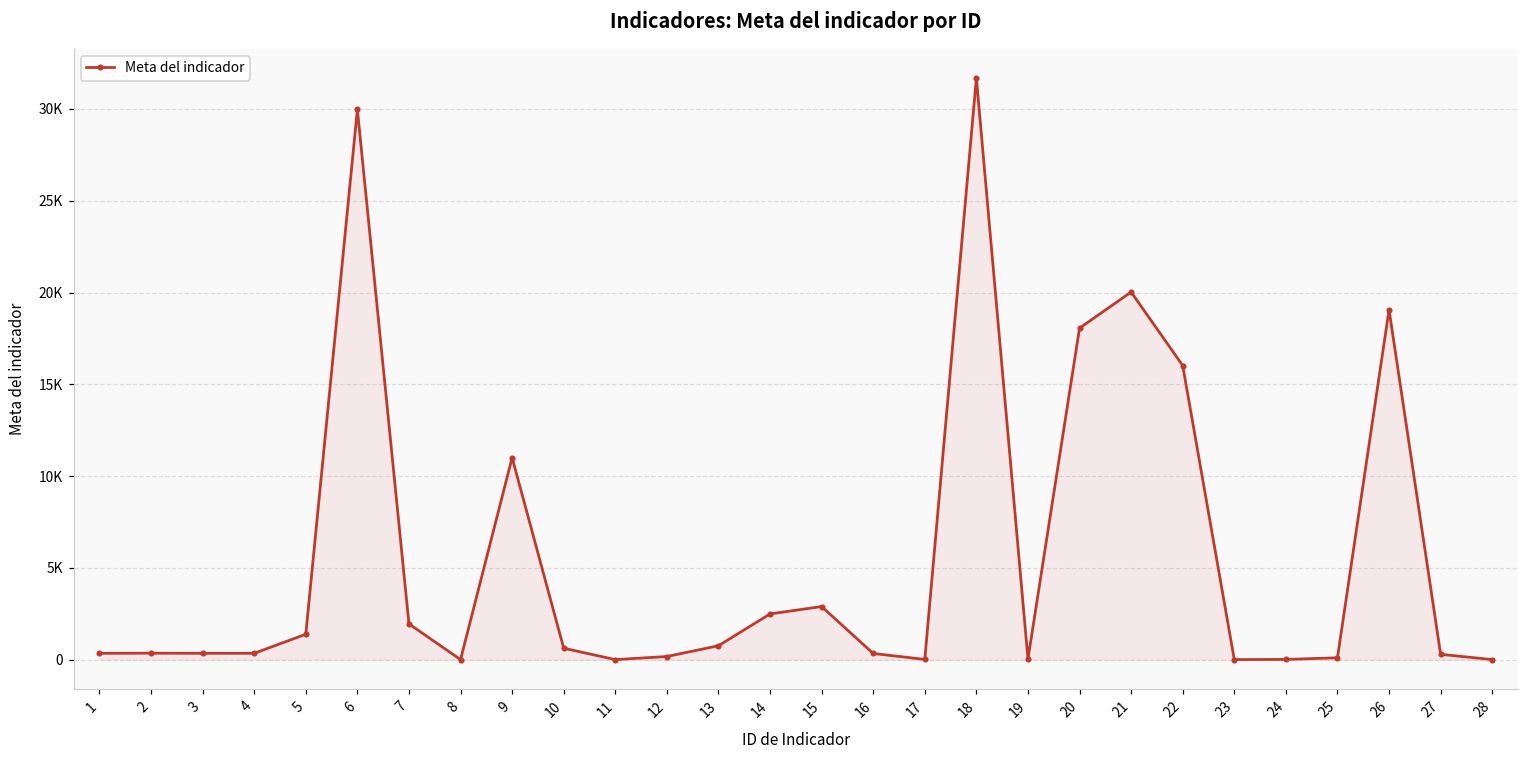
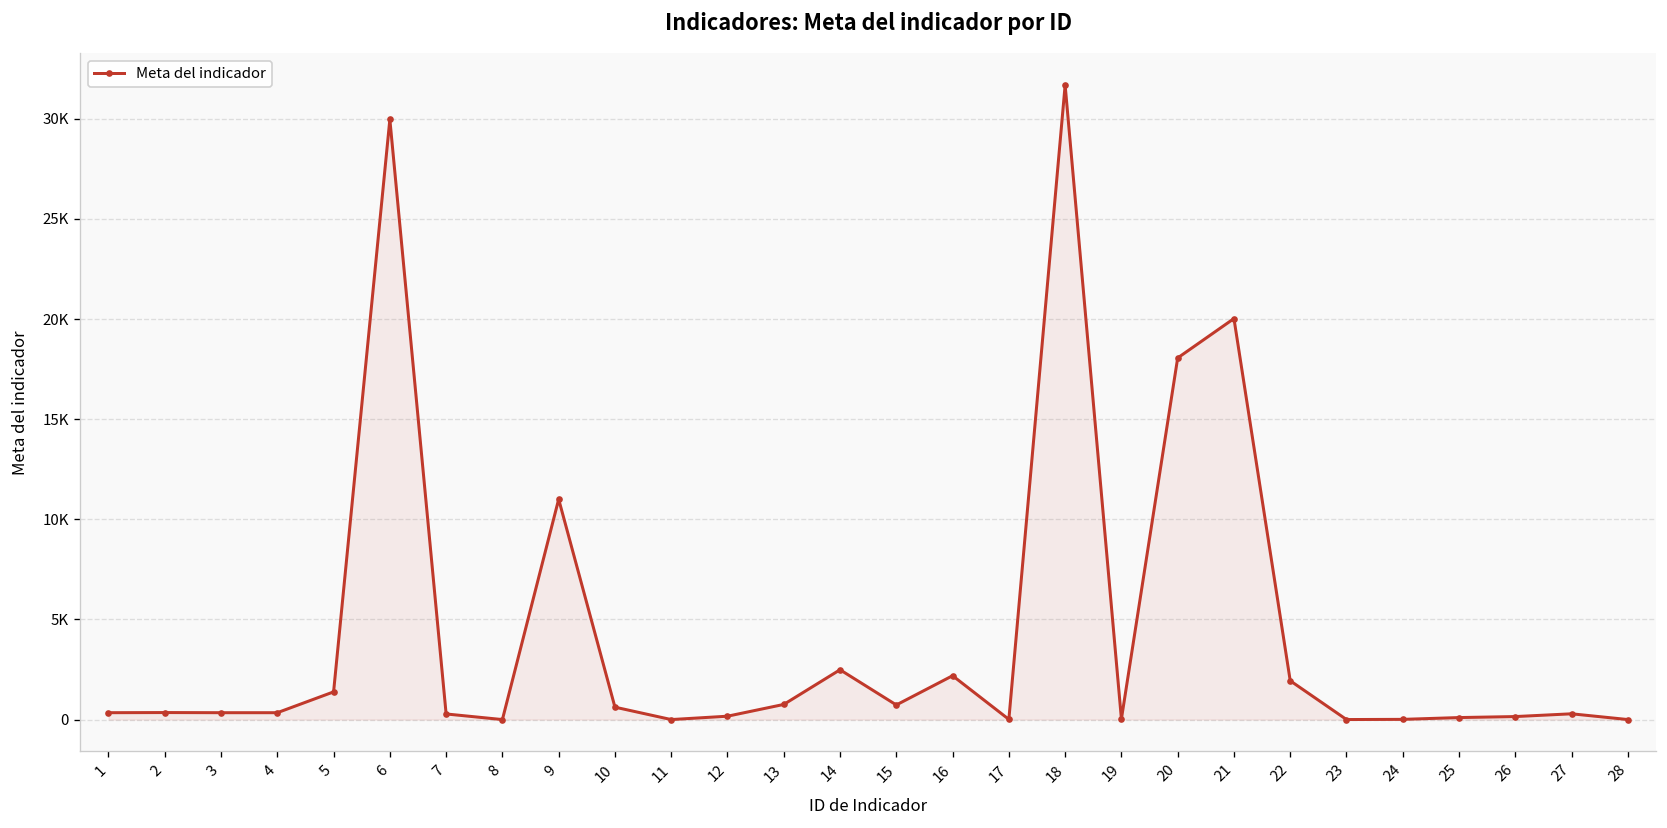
  {
    "1": 300,
    "2": 400,
    "3": 300,
    "4": 300,
    "5": 1400,
    "6": 30000,
-   "7": 1900,
+   "7": 300,
    "8": 0,
    "9": 11000,
    "10": 600,
    "11": 0,
    "12": 200,
    "13": 800,
    "14": 2500,
-   "15": 2900,
-   "16": 300,
+   "15": 700,
+   "16": 2200,
    "17": 0,
    "18": 31700,
    "19": 0,
    "20": 18100,
    "21": 20000,
-   "22": 16000,
+   "22": 1900,
    "23": 0,
    "24": 0,
    "25": 100,
-   "26": 19100,
+   "26": 200,
    "27": 300,
    "28": 0
  }
